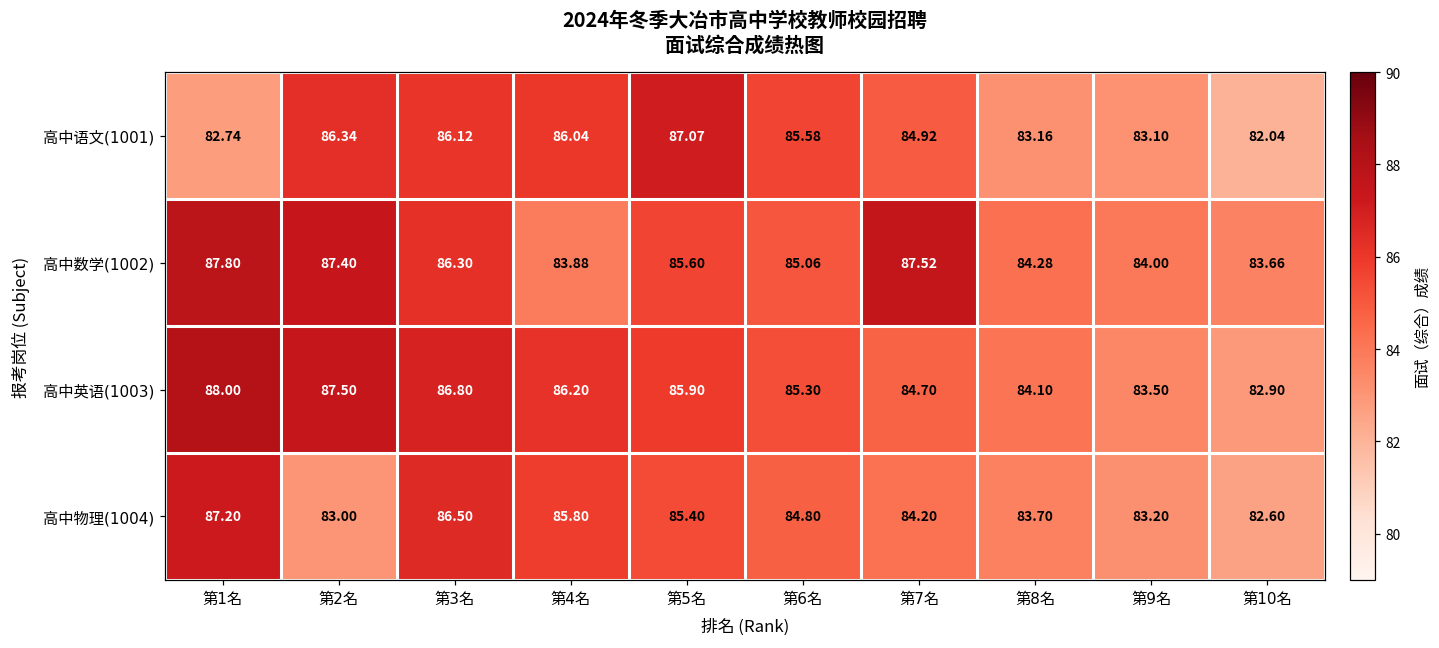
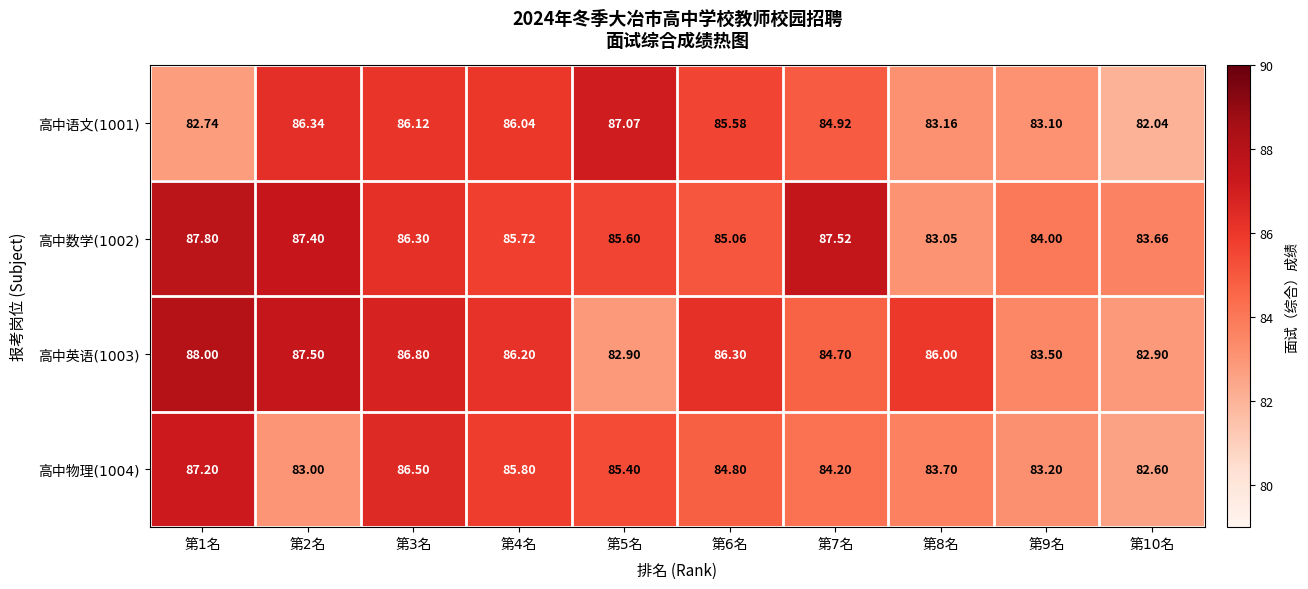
  {
    "高中语文(1001)": {
      "第1名": 82.74,
      "第2名": 86.34,
      "第3名": 86.12,
      "第4名": 86.04,
      "第5名": 87.07,
      "第6名": 85.58,
      "第7名": 84.92,
      "第8名": 83.16,
      "第9名": 83.10,
      "第10名": 82.04
    },
    "高中数学(1002)": {
      "第1名": 87.80,
      "第2名": 87.40,
      "第3名": 86.30,
-     "第4名": 83.88,
+     "第4名": 85.72,
      "第5名": 85.60,
      "第6名": 85.06,
      "第7名": 87.52,
-     "第8名": 84.28,
+     "第8名": 83.05,
      "第9名": 84.00,
      "第10名": 83.66
    },
    "高中英语(1003)": {
      "第1名": 88.00,
      "第2名": 87.50,
      "第3名": 86.80,
      "第4名": 86.20,
-     "第5名": 85.90,
-     "第6名": 85.30,
+     "第5名": 82.90,
+     "第6名": 86.30,
      "第7名": 84.70,
-     "第8名": 84.10,
+     "第8名": 86.00,
      "第9名": 83.50,
      "第10名": 82.90
    },
    "高中物理(1004)": {
      "第1名": 87.20,
      "第2名": 83.00,
      "第3名": 86.50,
      "第4名": 85.80,
      "第5名": 85.40,
      "第6名": 84.80,
      "第7名": 84.20,
      "第8名": 83.70,
      "第9名": 83.20,
      "第10名": 82.60
    }
  }
